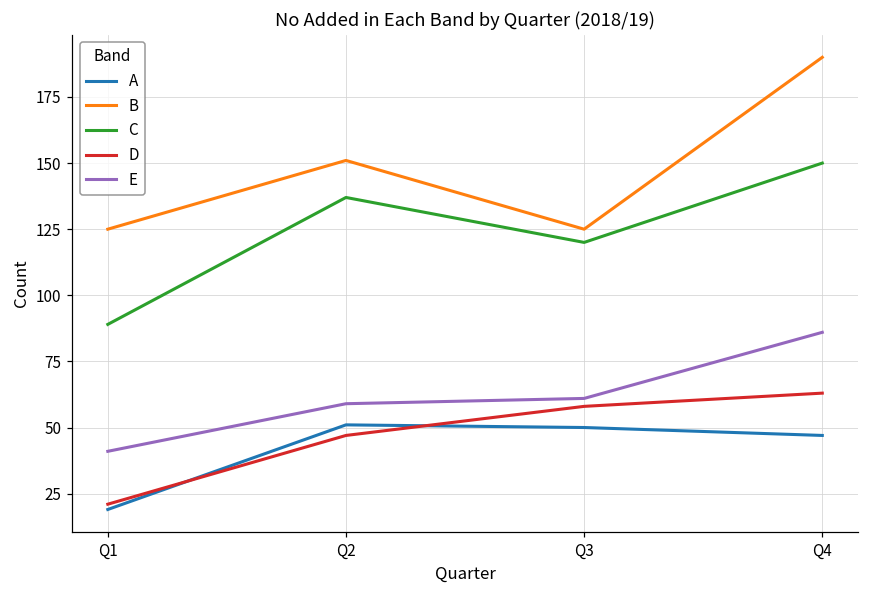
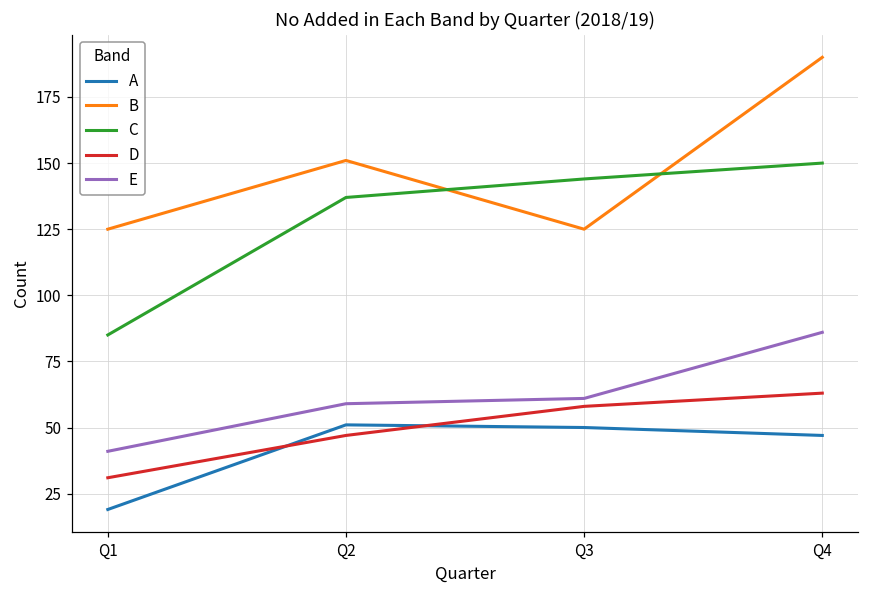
  {
    "A": {
      "Q1": 19,
      "Q2": 51,
      "Q3": 50,
      "Q4": 47
    },
    "B": {
      "Q1": 125,
      "Q2": 151,
      "Q3": 125,
      "Q4": 190
    },
    "C": {
-     "Q1": 89,
+     "Q1": 85,
      "Q2": 137,
-     "Q3": 120,
+     "Q3": 144,
      "Q4": 150
    },
    "D": {
-     "Q1": 21,
+     "Q1": 31,
      "Q2": 47,
      "Q3": 58,
      "Q4": 63
    },
    "E": {
      "Q1": 41,
      "Q2": 59,
      "Q3": 61,
      "Q4": 86
    }
  }
